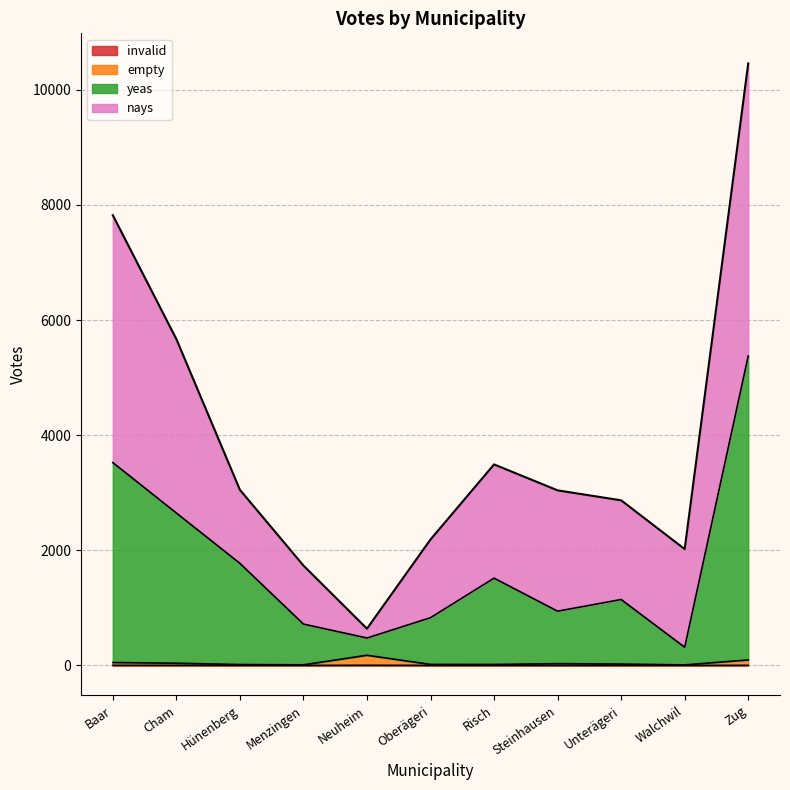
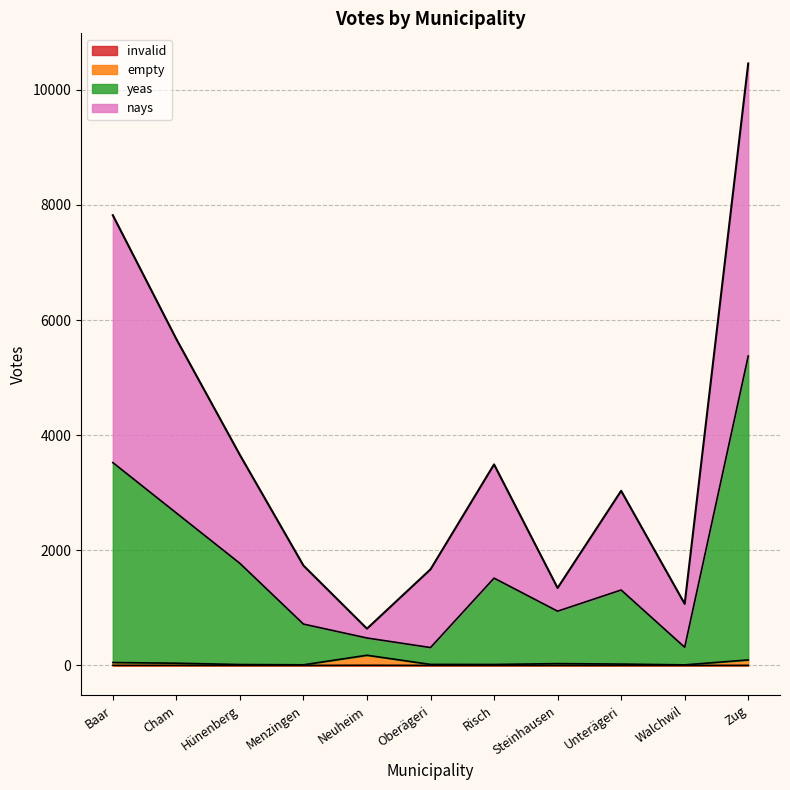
  {
    "invalid": {
      "Baar": 0,
      "Neuheim": 0,
      "Zug": 0
    },
    "empty": {
      "Baar": 0,
      "Neuheim": 200,
      "Zug": 100
    },
    "yeas": {
      "Baar": 3500,
      "Cham": 2600,
      "Hünenberg": 1800,
      "Menzingen": 700,
      "Neuheim": 300,
-     "Oberägeri": 800,
+     "Oberägeri": 300,
      "Risch": 1500,
      "Steinhausen": 900,
-     "Unterägeri": 1100,
+     "Unterägeri": 1300,
      "Walchwil": 300,
      "Zug": 5300
    },
    "nays": {
      "Baar": 4300,
      "Cham": 3000,
-     "Hünenberg": 1300,
+     "Hünenberg": 1900,
      "Menzingen": 1000,
      "Neuheim": 200,
      "Oberägeri": 1400,
      "Risch": 2000,
-     "Steinhausen": 2100,
+     "Steinhausen": 400,
      "Unterägeri": 1700,
-     "Walchwil": 1700,
+     "Walchwil": 800,
      "Zug": 5100
    }
  }
